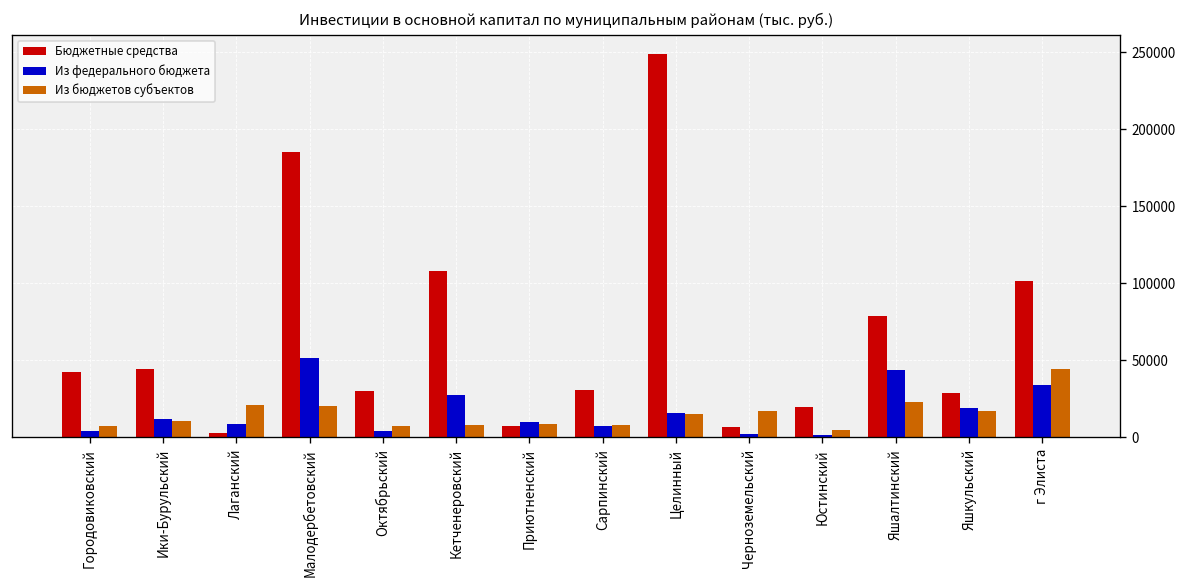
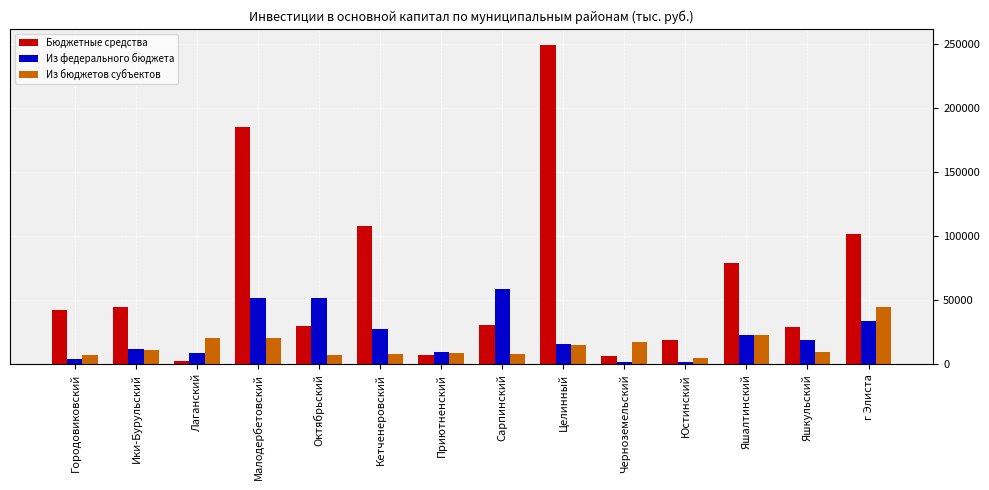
  {
    "Бюджетные средства": {
      "Городовиковский": 43000,
      "Ики-Бурульский": 44000,
      "Лаганский": 3000,
      "Малодербетовский": 185000,
      "Октябрьский": 30000,
      "Кетченеровский": 108000,
      "Приютненский": 8000,
      "Сарпинский": 31000,
      "Целинный": 249000,
      "Черноземельский": 6000,
      "Юстинский": 19000,
      "Яшалтинский": 79000,
      "Яшкульский": 29000,
      "г Элиста": 101000
    },
    "Из федерального бюджета": {
      "Городовиковский": 4000,
      "Ики-Бурульский": 12000,
      "Лаганский": 9000,
      "Малодербетовский": 52000,
-     "Октябрьский": 4000,
+     "Октябрьский": 51000,
      "Кетченеровский": 27000,
      "Приютненский": 10000,
-     "Сарпинский": 8000,
+     "Сарпинский": 59000,
      "Целинный": 16000,
      "Черноземельский": 2000,
-     "Яшалтинский": 43000,
+     "Яшалтинский": 23000,
      "Яшкульский": 19000,
      "г Элиста": 34000
    },
    "Из бюджетов субъектов": {
      "Городовиковский": 7000,
      "Ики-Бурульский": 11000,
      "Лаганский": 21000,
      "Малодербетовский": 20000,
      "Октябрьский": 7000,
      "Кетченеровский": 8000,
      "Приютненский": 9000,
      "Сарпинский": 8000,
      "Целинный": 15000,
      "Черноземельский": 17000,
      "Юстинский": 5000,
      "Яшалтинский": 23000,
-     "Яшкульский": 17000,
+     "Яшкульский": 9000,
      "г Элиста": 44000
    }
  }
